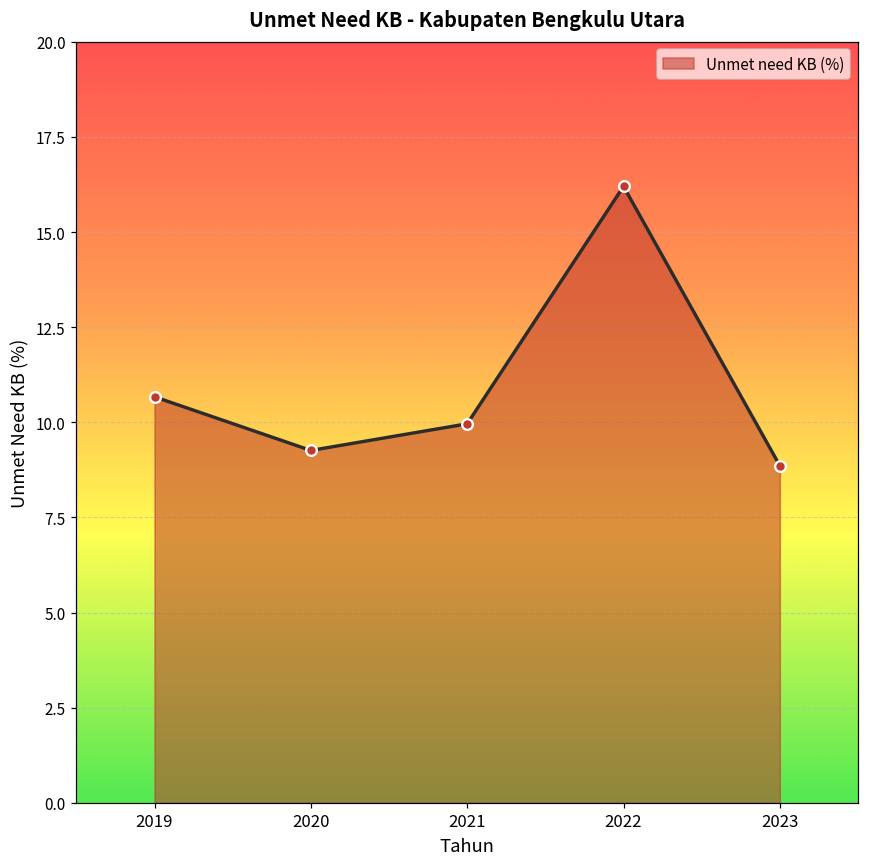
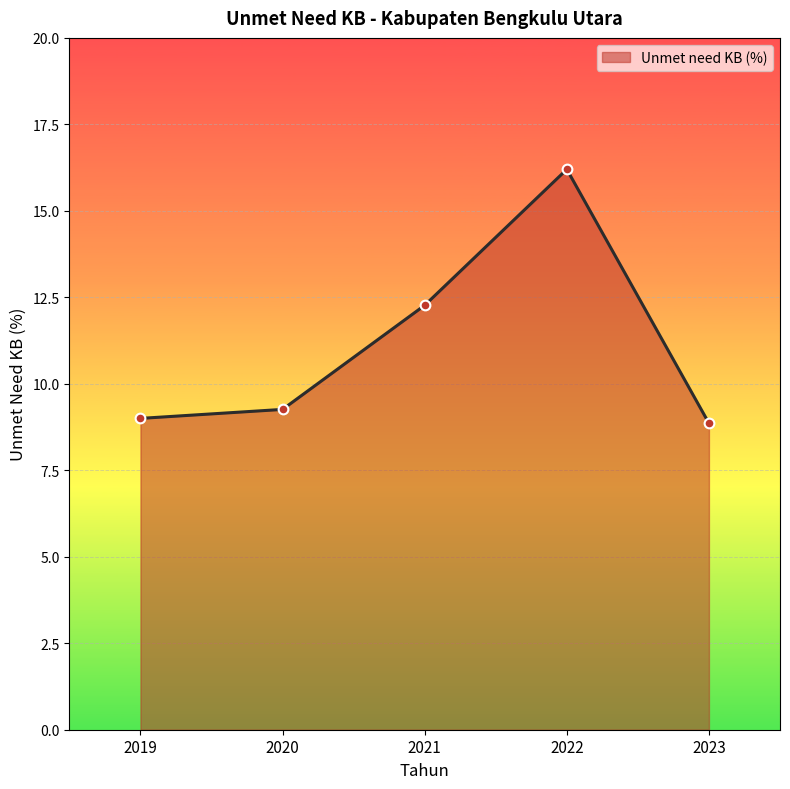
  {
-   "2019": 10.7,
+   "2019": 9.0,
    "2020": 9.3,
-   "2021": 10.0,
+   "2021": 12.3,
    "2022": 16.2,
    "2023": 8.9
  }
